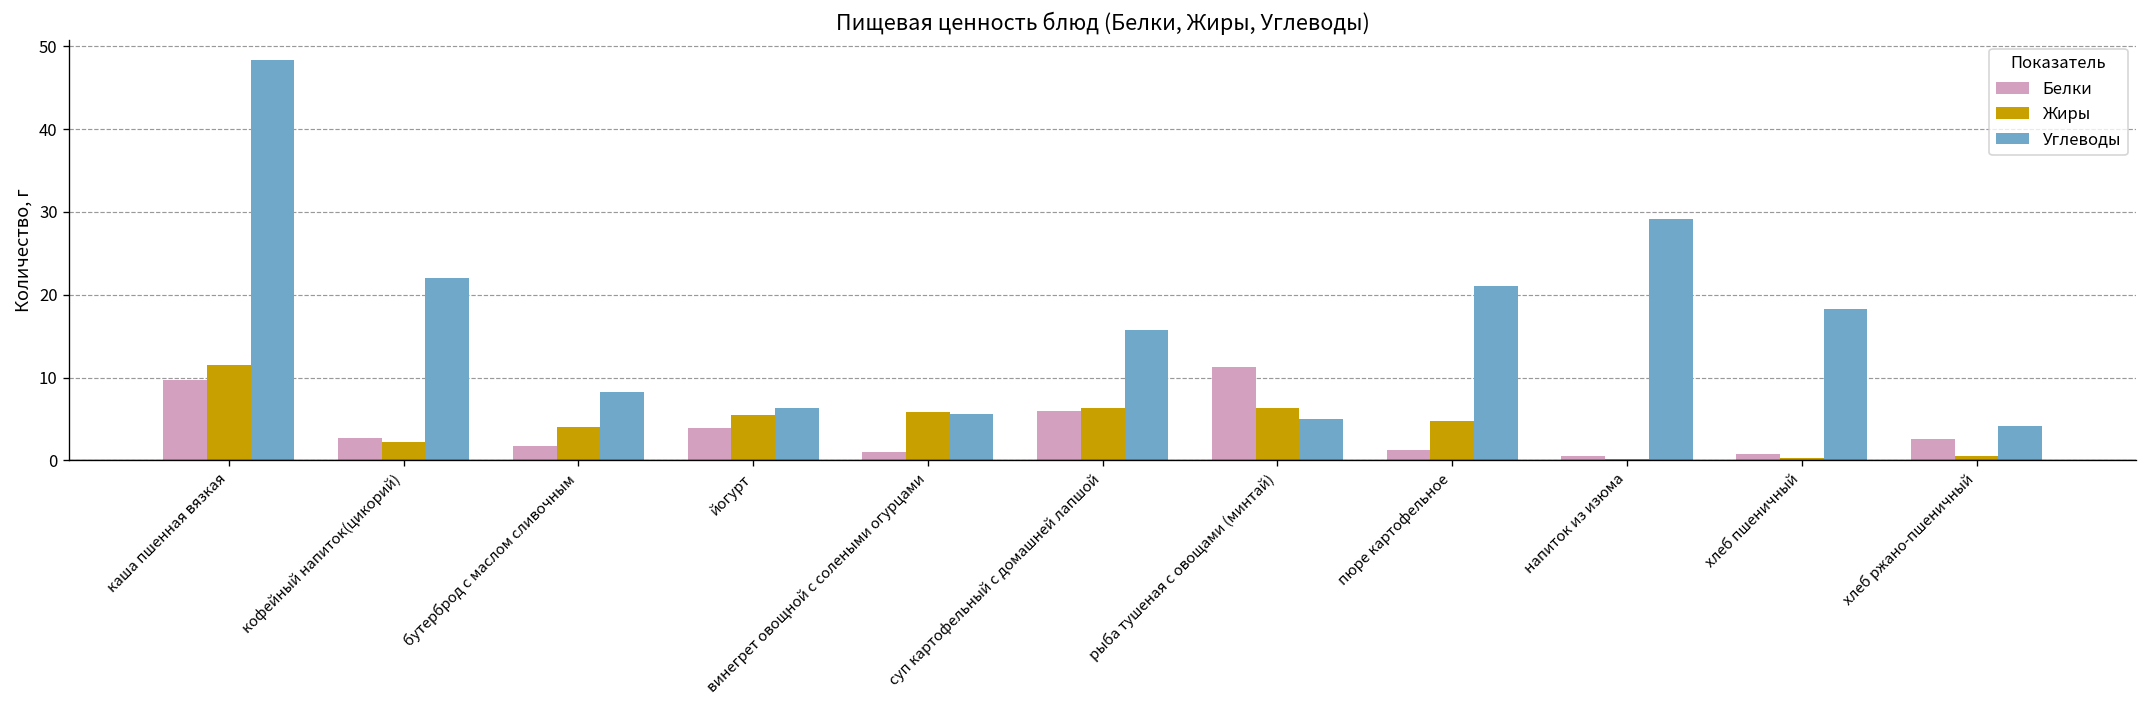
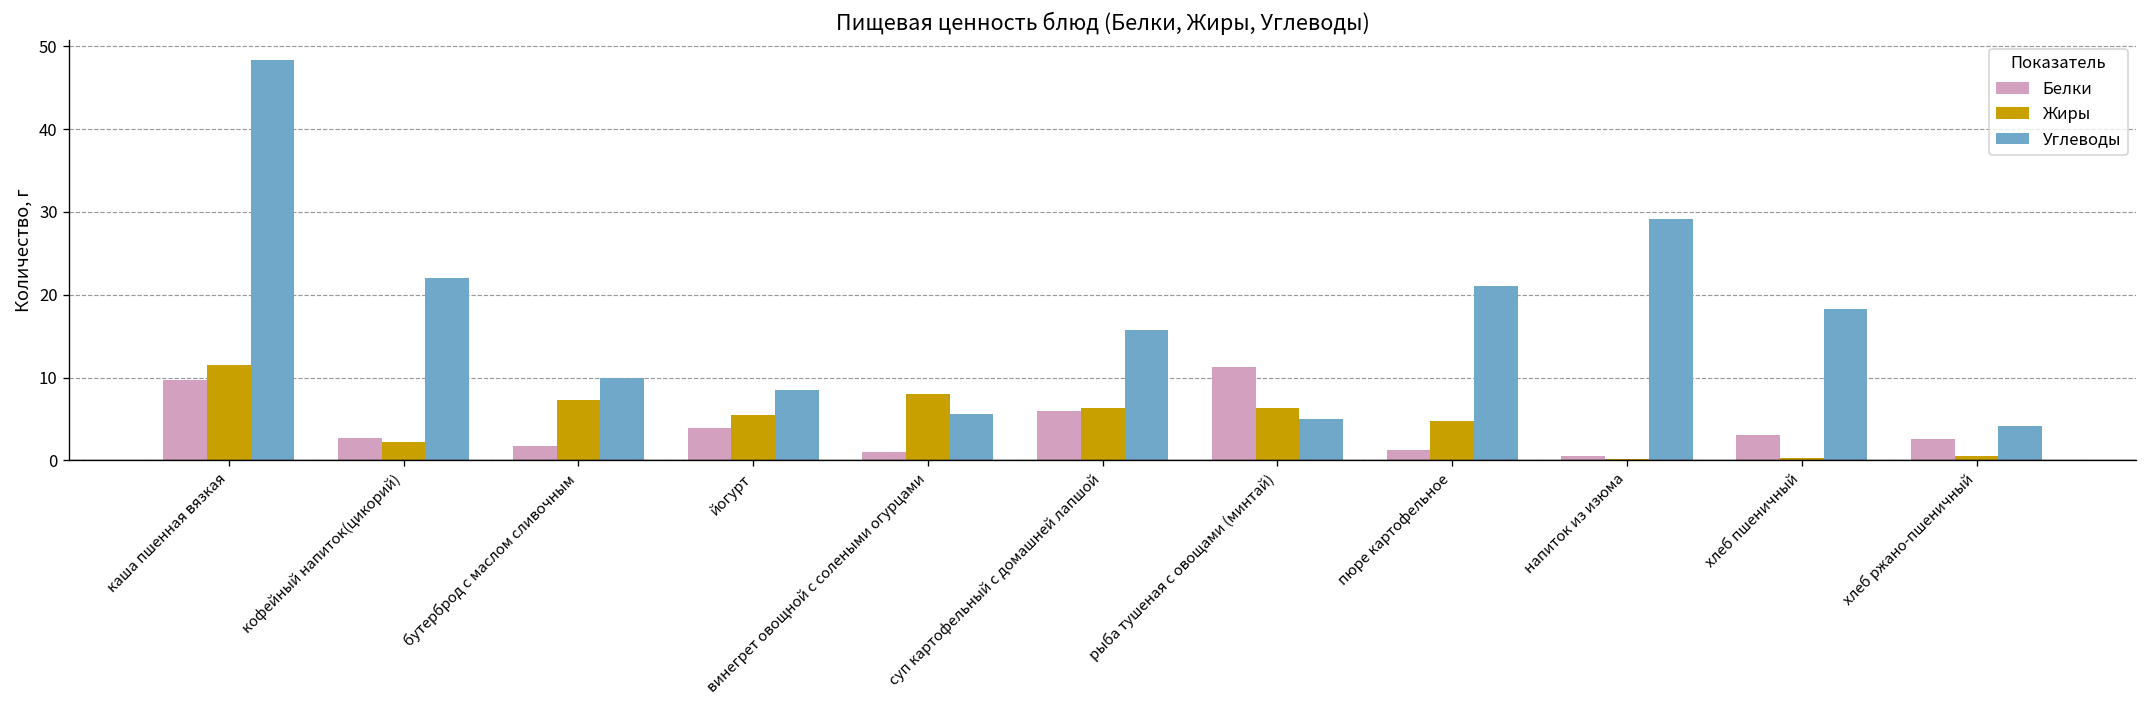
  {
    "Белки": {
      "каша пшенная вязкая": 10,
      "кофейный напиток(цикорий)": 3,
      "бутерброд с маслом сливочным": 2,
      "йогурт": 4,
      "винегрет овощной с солеными огурцами": 1,
      "суп картофельный с домашней лапшой": 6,
      "рыба тушеная с овощами (минтай)": 11,
      "пюре картофельное": 1,
      "напиток из изюма": 1,
-     "хлеб пшеничный": 1,
+     "хлеб пшеничный": 3,
      "хлеб ржано-пшеничный": 3
    },
    "Жиры": {
      "каша пшенная вязкая": 12,
      "кофейный напиток(цикорий)": 2,
-     "бутерброд с маслом сливочным": 4,
+     "бутерброд с маслом сливочным": 7,
      "йогурт": 6,
-     "винегрет овощной с солеными огурцами": 6,
+     "винегрет овощной с солеными огурцами": 8,
      "суп картофельный с домашней лапшой": 6,
      "рыба тушеная с овощами (минтай)": 6,
      "пюре картофельное": 5,
      "хлеб ржано-пшеничный": 1
    },
    "Углеводы": {
      "каша пшенная вязкая": 48,
      "кофейный напиток(цикорий)": 22,
-     "бутерброд с маслом сливочным": 8,
-     "йогурт": 6,
+     "бутерброд с маслом сливочным": 10,
+     "йогурт": 9,
      "винегрет овощной с солеными огурцами": 6,
      "суп картофельный с домашней лапшой": 16,
      "рыба тушеная с овощами (минтай)": 5,
      "пюре картофельное": 21,
      "напиток из изюма": 29,
      "хлеб пшеничный": 18,
      "хлеб ржано-пшеничный": 4
    }
  }
